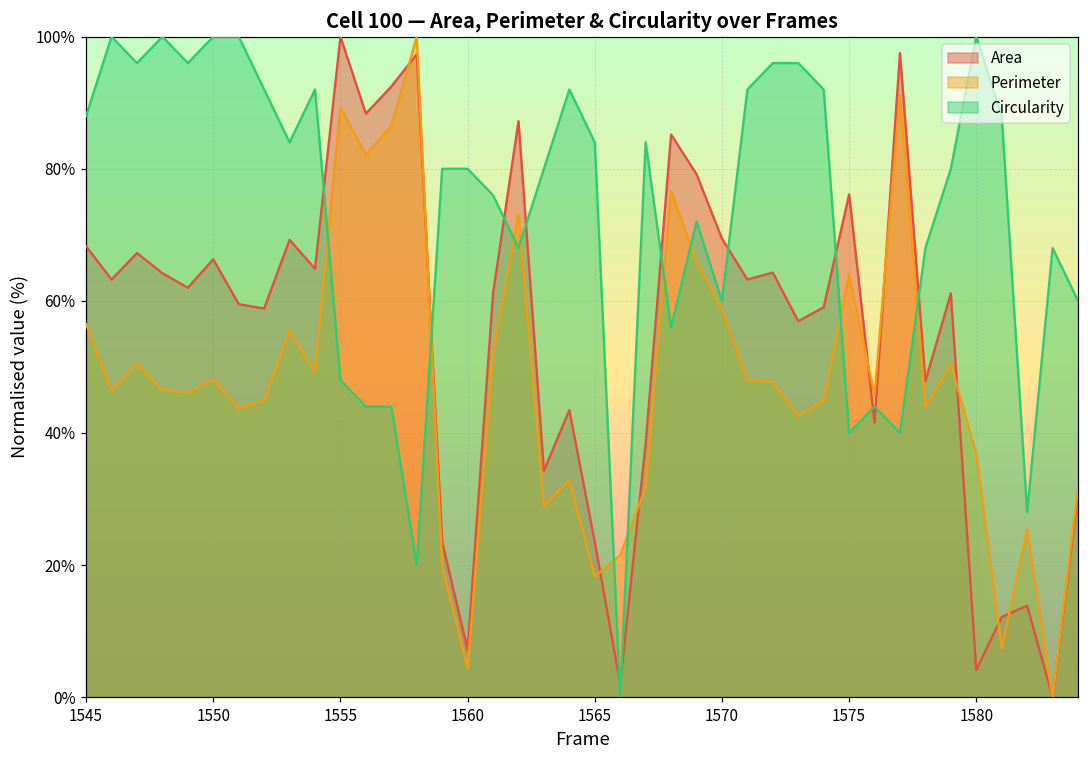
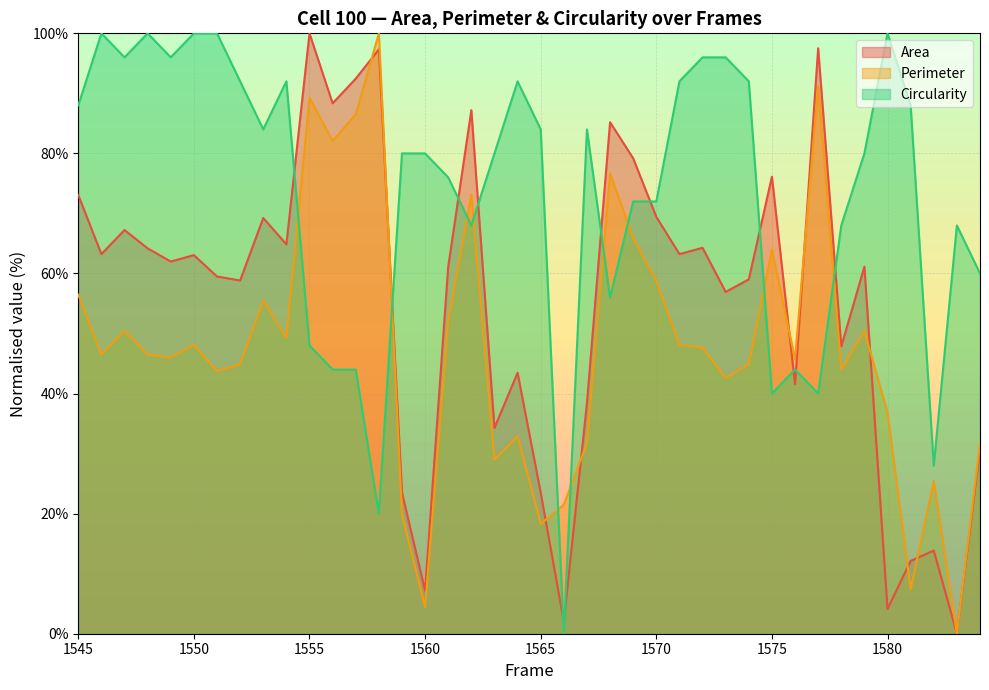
  {
    "Area": {
-     "1545": "68%",
-     "1550": "66%",
+     "1545": "73%",
+     "1550": "63%",
      "1555": "100%",
      "1560": "7%",
      "1565": "23%",
      "1570": "69%",
      "1575": "76%",
      "1580": "4%"
    },
    "Perimeter": {
      "1545": "56%",
      "1550": "48%",
      "1555": "89%",
      "1560": "4%",
      "1565": "18%",
      "1570": "59%",
      "1575": "64%",
      "1580": "37%"
    },
    "Circularity": {
      "1545": "88%",
      "1550": "100%",
      "1555": "48%",
      "1560": "80%",
      "1565": "84%",
-     "1570": "60%",
+     "1570": "72%",
      "1575": "40%",
      "1580": "100%"
    }
  }
